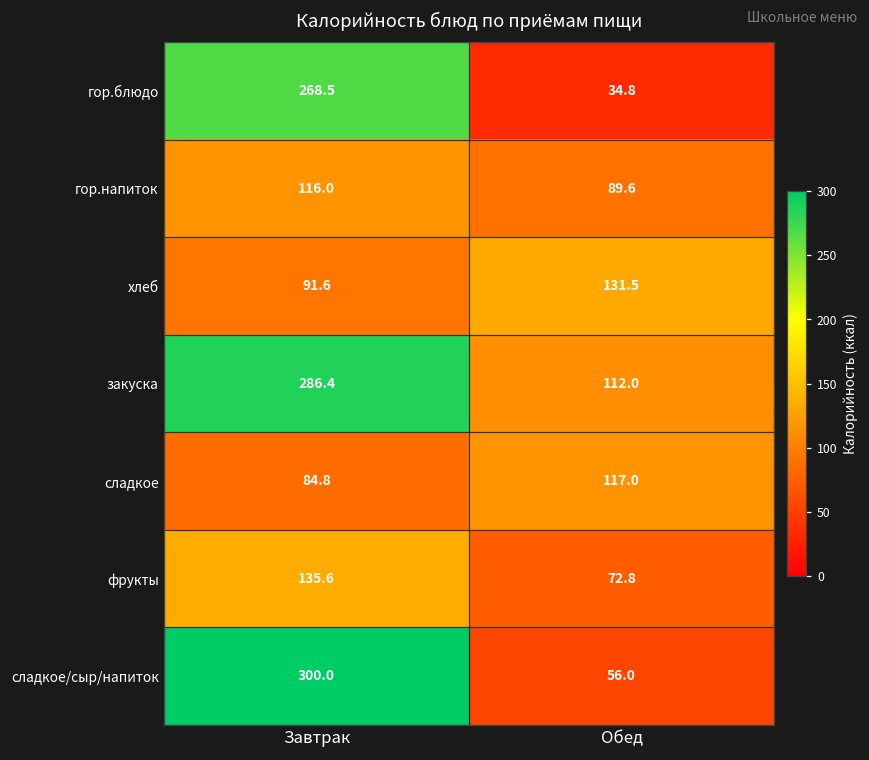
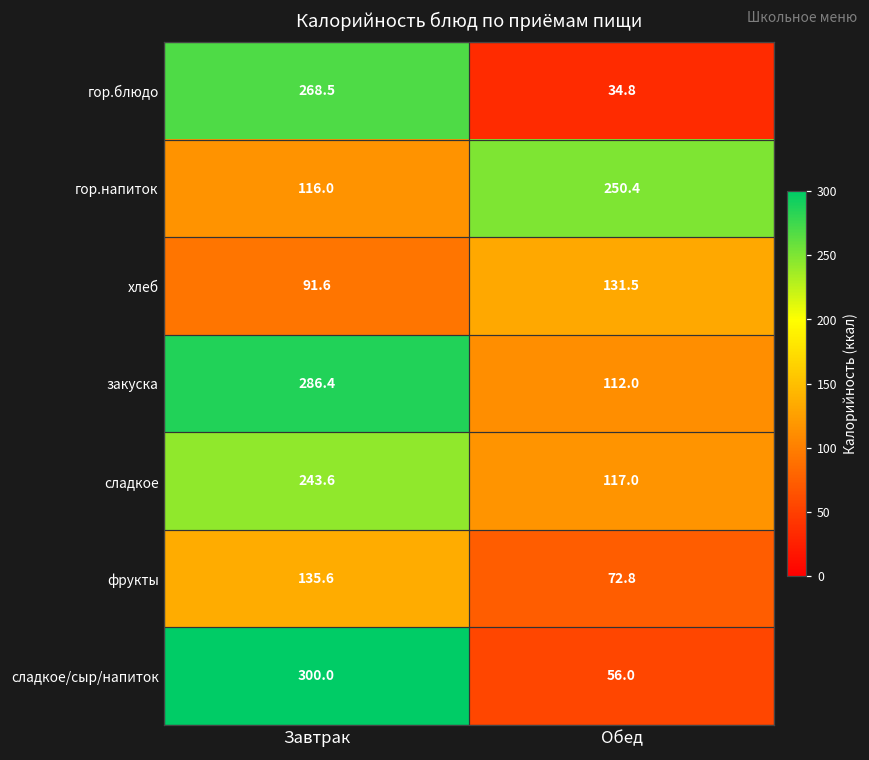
  {
    "гор.блюдо": {
      "Завтрак": 268.5,
      "Обед": 34.8
    },
    "гор.напиток": {
      "Завтрак": 116.0,
-     "Обед": 89.6
+     "Обед": 250.4
    },
    "хлеб": {
      "Завтрак": 91.6,
      "Обед": 131.5
    },
    "закуска": {
      "Завтрак": 286.4,
      "Обед": 112.0
    },
    "сладкое": {
-     "Завтрак": 84.8,
+     "Завтрак": 243.6,
      "Обед": 117.0
    },
    "фрукты": {
      "Завтрак": 135.6,
      "Обед": 72.8
    },
    "сладкое/сыр/напиток": {
      "Завтрак": 300.0,
      "Обед": 56.0
    }
  }
